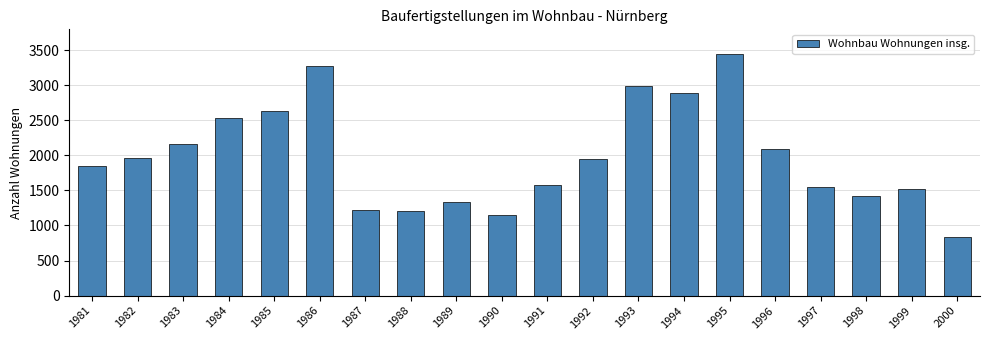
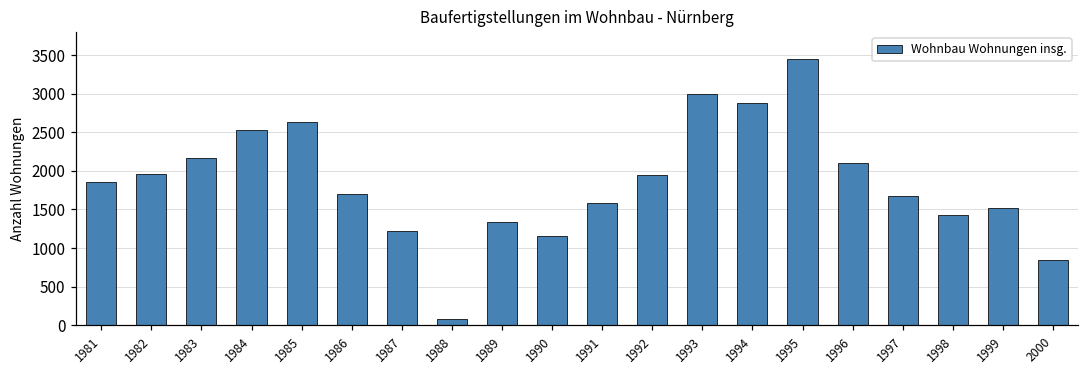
  {
    "1981": 1900,
    "1982": 2000,
    "1983": 2200,
    "1984": 2500,
    "1985": 2600,
-   "1986": 3300,
+   "1986": 1700,
    "1987": 1200,
-   "1988": 1200,
+   "1988": 100,
    "1989": 1300,
    "1990": 1200,
    "1991": 1600,
    "1992": 1900,
    "1993": 3000,
    "1994": 2900,
    "1995": 3500,
    "1996": 2100,
-   "1997": 1500,
+   "1997": 1700,
    "1998": 1400,
    "1999": 1500,
    "2000": 800
  }
